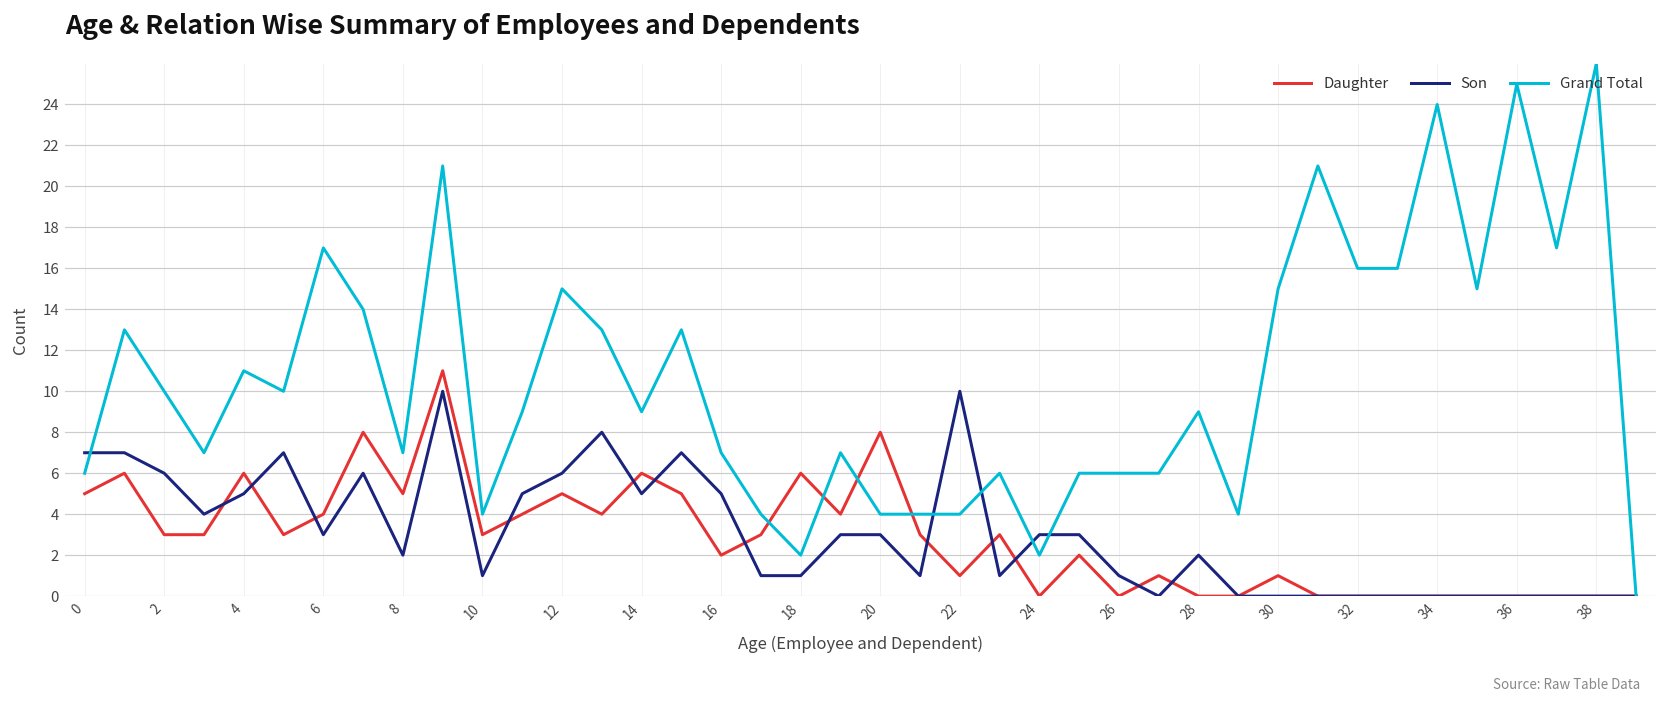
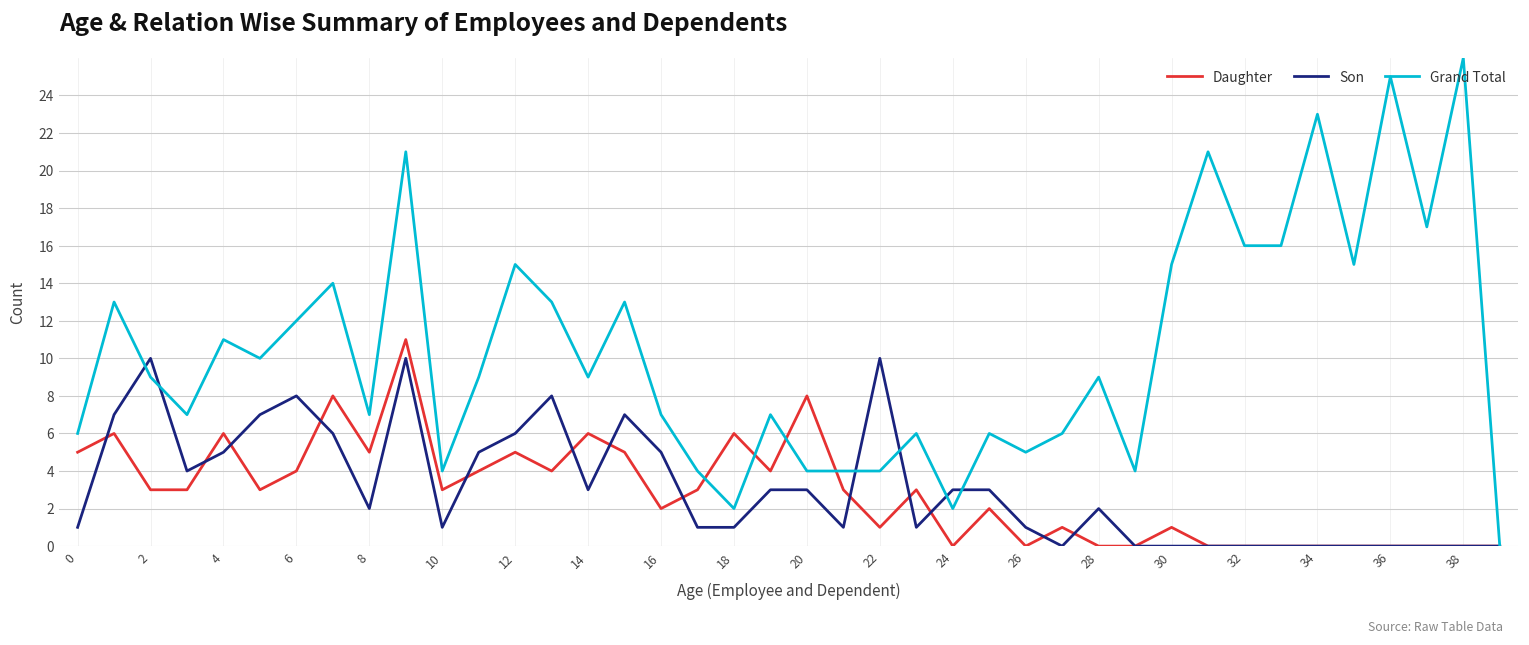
  {
    "Daughter": {
      "0": 5,
      "2": 3,
      "4": 6,
      "6": 4,
      "8": 5,
      "10": 3,
      "12": 5,
      "14": 6,
      "16": 2,
      "18": 6,
      "20": 8,
      "22": 1,
      "24": 0,
      "26": 0,
      "28": 0,
      "30": 1
    },
    "Son": {
-     "0": 7,
-     "2": 6,
+     "0": 1,
+     "2": 10,
      "4": 5,
-     "6": 3,
+     "6": 8,
      "8": 2,
      "10": 1,
      "12": 6,
-     "14": 5,
+     "14": 3,
      "16": 5,
      "18": 1,
      "20": 3,
      "22": 10,
      "24": 3,
      "26": 1,
      "28": 2,
      "30": 0
    },
    "Grand Total": {
      "0": 6,
-     "2": 10,
+     "2": 9,
      "4": 11,
-     "6": 17,
+     "6": 12,
      "8": 7,
      "10": 4,
      "12": 15,
      "14": 9,
      "16": 7,
      "18": 2,
      "20": 4,
      "22": 4,
      "24": 2,
-     "26": 6,
+     "26": 5,
      "28": 9,
      "30": 15,
      "32": 16,
-     "34": 24,
+     "34": 23,
      "36": 25,
      "38": 26
    }
  }
